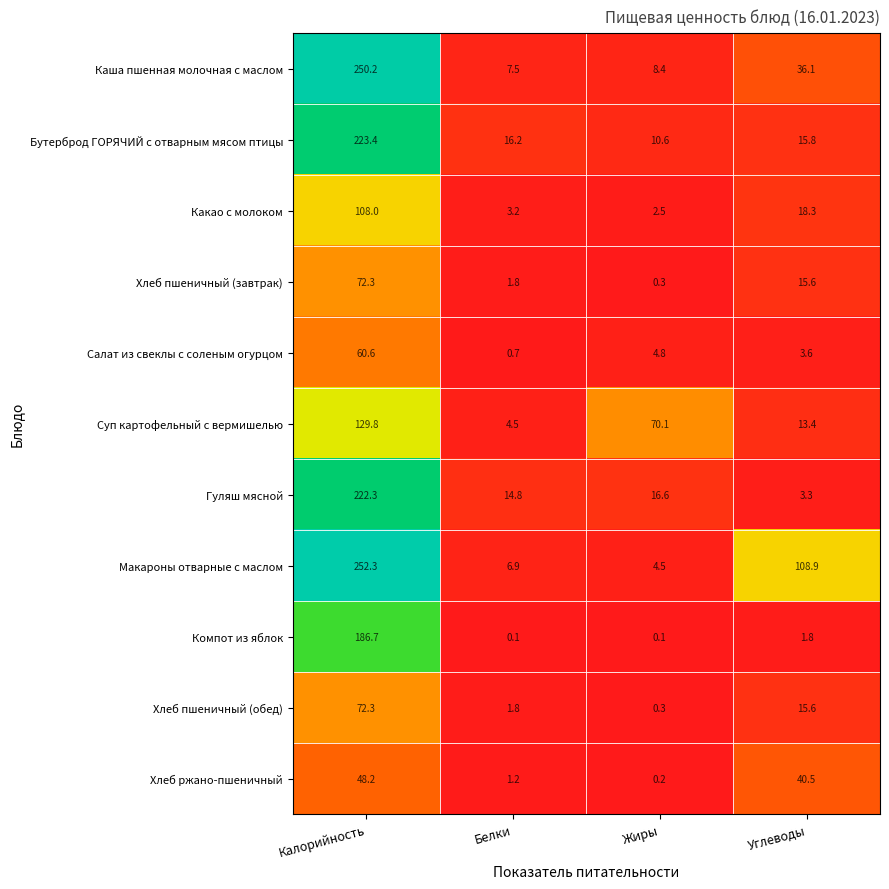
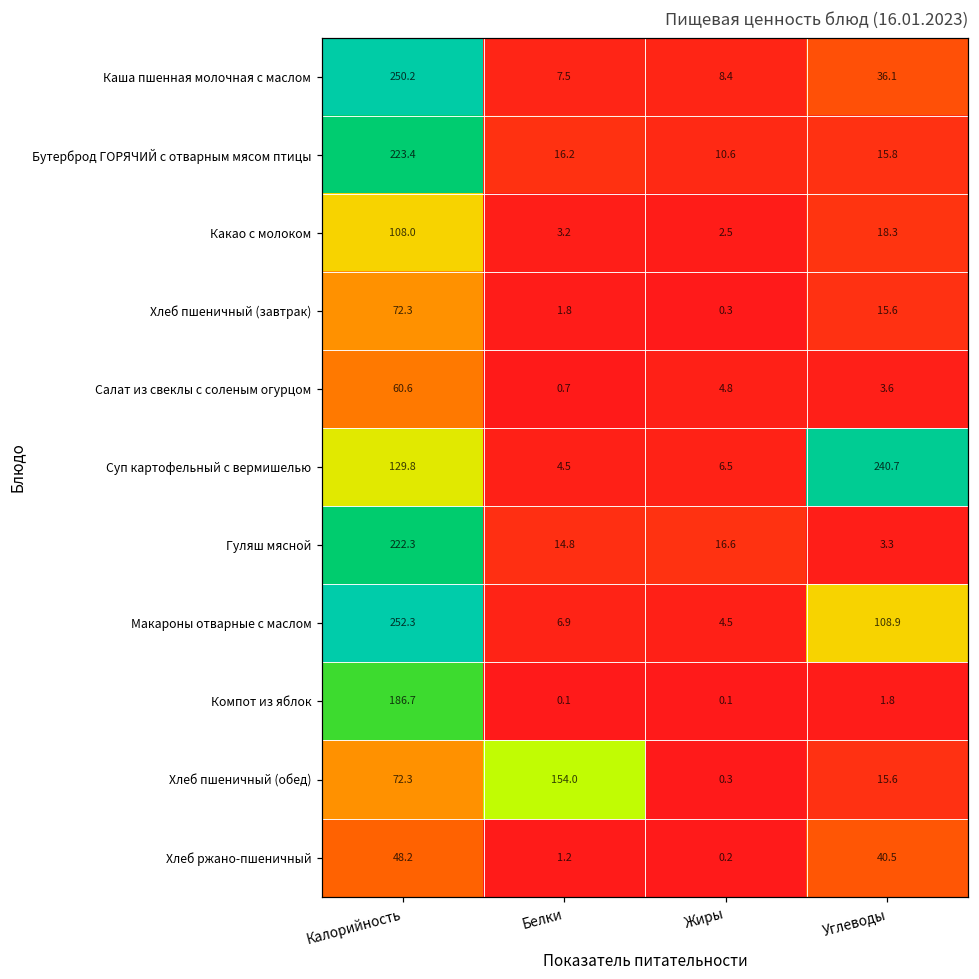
  {
    "Каша пшенная молочная с маслом": {
      "Калорийность": 250.2,
      "Белки": 7.5,
      "Жиры": 8.4,
      "Углеводы": 36.1
    },
    "Бутерброд ГОРЯЧИЙ с отварным мясом птицы": {
      "Калорийность": 223.4,
      "Белки": 16.2,
      "Жиры": 10.6,
      "Углеводы": 15.8
    },
    "Какао с молоком": {
      "Калорийность": 108.0,
      "Белки": 3.2,
      "Жиры": 2.5,
      "Углеводы": 18.3
    },
    "Хлеб пшеничный (завтрак)": {
      "Калорийность": 72.3,
      "Белки": 1.8,
      "Жиры": 0.3,
      "Углеводы": 15.6
    },
    "Салат из свеклы с соленым огурцом": {
      "Калорийность": 60.6,
      "Белки": 0.7,
      "Жиры": 4.8,
      "Углеводы": 3.6
    },
    "Суп картофельный с вермишелью": {
      "Калорийность": 129.8,
      "Белки": 4.5,
-     "Жиры": 70.1,
-     "Углеводы": 13.4
+     "Жиры": 6.5,
+     "Углеводы": 240.7
    },
    "Гуляш мясной": {
      "Калорийность": 222.3,
      "Белки": 14.8,
      "Жиры": 16.6,
      "Углеводы": 3.3
    },
    "Макароны отварные с маслом": {
      "Калорийность": 252.3,
      "Белки": 6.9,
      "Жиры": 4.5,
      "Углеводы": 108.9
    },
    "Компот из яблок": {
      "Калорийность": 186.7,
      "Белки": 0.1,
      "Жиры": 0.1,
      "Углеводы": 1.8
    },
    "Хлеб пшеничный (обед)": {
      "Калорийность": 72.3,
-     "Белки": 1.8,
+     "Белки": 154.0,
      "Жиры": 0.3,
      "Углеводы": 15.6
    },
    "Хлеб ржано-пшеничный": {
      "Калорийность": 48.2,
      "Белки": 1.2,
      "Жиры": 0.2,
      "Углеводы": 40.5
    }
  }
